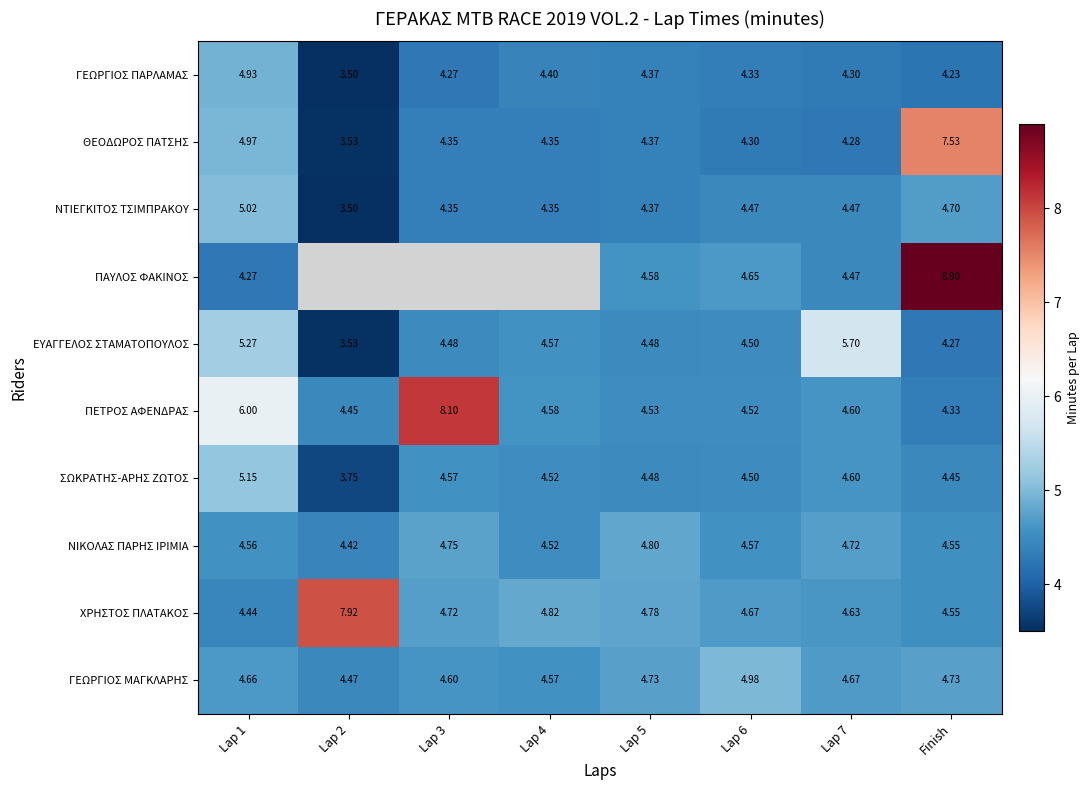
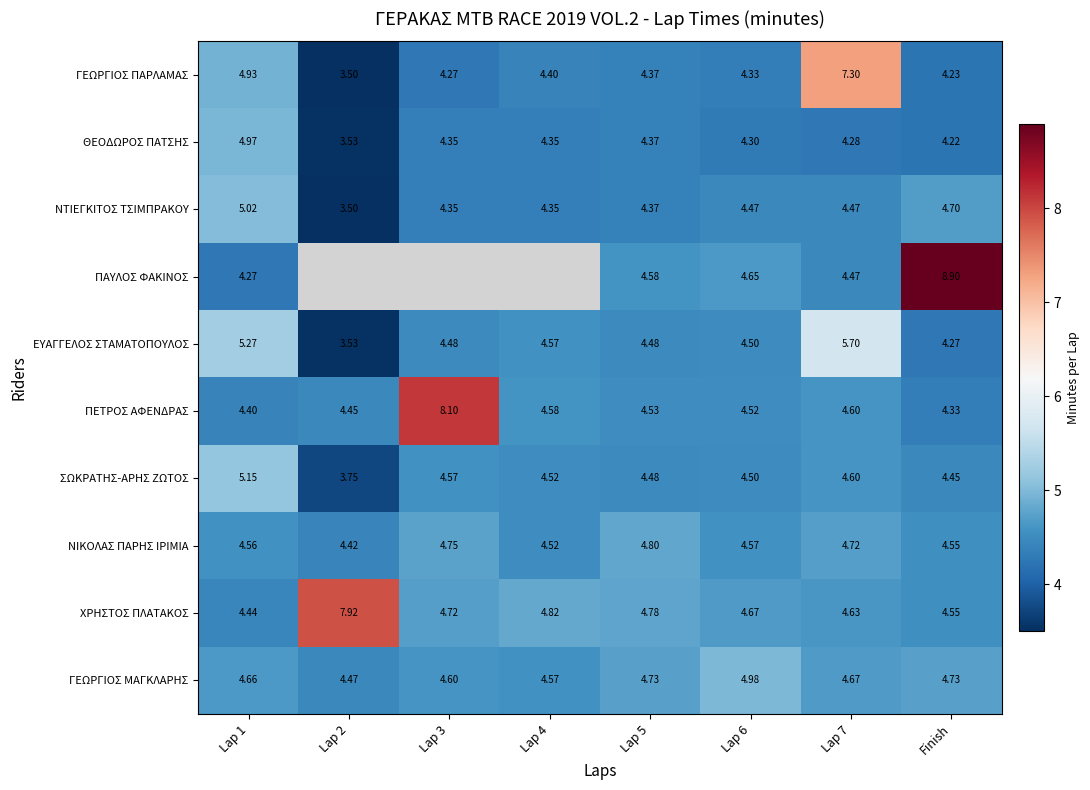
  {
    "ΓΕΩΡΓΙΟΣ ΠΑΡΛΑΜΑΣ": {
      "Lap 1": 4.93,
      "Lap 2": 3.50,
      "Lap 3": 4.27,
      "Lap 4": 4.40,
      "Lap 5": 4.37,
      "Lap 6": 4.33,
-     "Lap 7": 4.30,
+     "Lap 7": 7.30,
      "Finish": 4.23
    },
    "ΘΕΟΔΩΡΟΣ ΠΑΤΣΗΣ": {
      "Lap 1": 4.97,
      "Lap 2": 3.53,
      "Lap 3": 4.35,
      "Lap 4": 4.35,
      "Lap 5": 4.37,
      "Lap 6": 4.30,
      "Lap 7": 4.28,
-     "Finish": 7.53
+     "Finish": 4.22
    },
    "ΝΤΙΕΓΚΙΤΟΣ ΤΣΙΜΠΡΑΚΟΥ": {
      "Lap 1": 5.02,
      "Lap 2": 3.50,
      "Lap 3": 4.35,
      "Lap 4": 4.35,
      "Lap 5": 4.37,
      "Lap 6": 4.47,
      "Lap 7": 4.47,
      "Finish": 4.70
    },
    "ΠΑΥΛΟΣ ΦΑΚΙΝΟΣ": {
      "Lap 1": 4.27,
      "Lap 5": 4.58,
      "Lap 6": 4.65,
      "Lap 7": 4.47,
      "Finish": 8.90
    },
    "ΕΥΑΓΓΕΛΟΣ ΣΤΑΜΑΤΟΠΟΥΛΟΣ": {
      "Lap 1": 5.27,
      "Lap 2": 3.53,
      "Lap 3": 4.48,
      "Lap 4": 4.57,
      "Lap 5": 4.48,
      "Lap 6": 4.50,
      "Lap 7": 5.70,
      "Finish": 4.27
    },
    "ΠΕΤΡΟΣ ΑΦΕΝΔΡΑΣ": {
-     "Lap 1": 6.00,
+     "Lap 1": 4.40,
      "Lap 2": 4.45,
      "Lap 3": 8.10,
      "Lap 4": 4.58,
      "Lap 5": 4.53,
      "Lap 6": 4.52,
      "Lap 7": 4.60,
      "Finish": 4.33
    },
    "ΣΩΚΡΑΤΗΣ-ΑΡΗΣ ΖΩΤΟΣ": {
      "Lap 1": 5.15,
      "Lap 2": 3.75,
      "Lap 3": 4.57,
      "Lap 4": 4.52,
      "Lap 5": 4.48,
      "Lap 6": 4.50,
      "Lap 7": 4.60,
      "Finish": 4.45
    },
    "ΝΙΚΟΛΑΣ ΠΑΡΗΣ ΙΡΙΜΙΑ": {
      "Lap 1": 4.56,
      "Lap 2": 4.42,
      "Lap 3": 4.75,
      "Lap 4": 4.52,
      "Lap 5": 4.80,
      "Lap 6": 4.57,
      "Lap 7": 4.72,
      "Finish": 4.55
    },
    "ΧΡΗΣΤΟΣ ΠΛΑΤΑΚΟΣ": {
      "Lap 1": 4.44,
      "Lap 2": 7.92,
      "Lap 3": 4.72,
      "Lap 4": 4.82,
      "Lap 5": 4.78,
      "Lap 6": 4.67,
      "Lap 7": 4.63,
      "Finish": 4.55
    },
    "ΓΕΩΡΓΙΟΣ ΜΑΓΚΛΑΡΗΣ": {
      "Lap 1": 4.66,
      "Lap 2": 4.47,
      "Lap 3": 4.60,
      "Lap 4": 4.57,
      "Lap 5": 4.73,
      "Lap 6": 4.98,
      "Lap 7": 4.67,
      "Finish": 4.73
    }
  }
